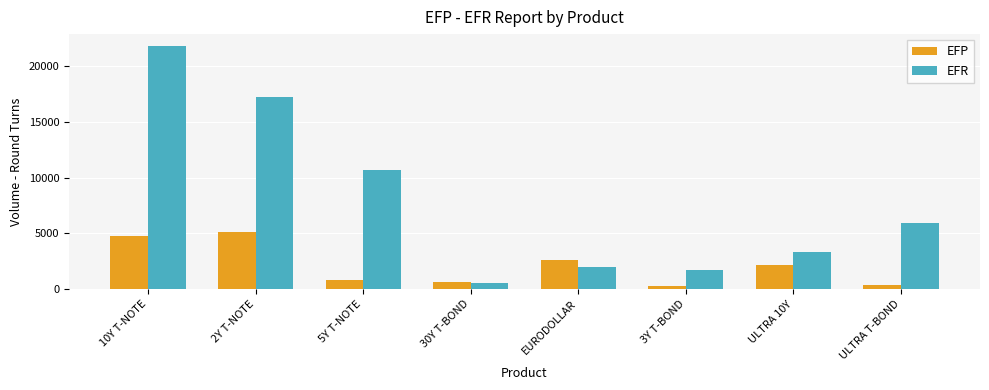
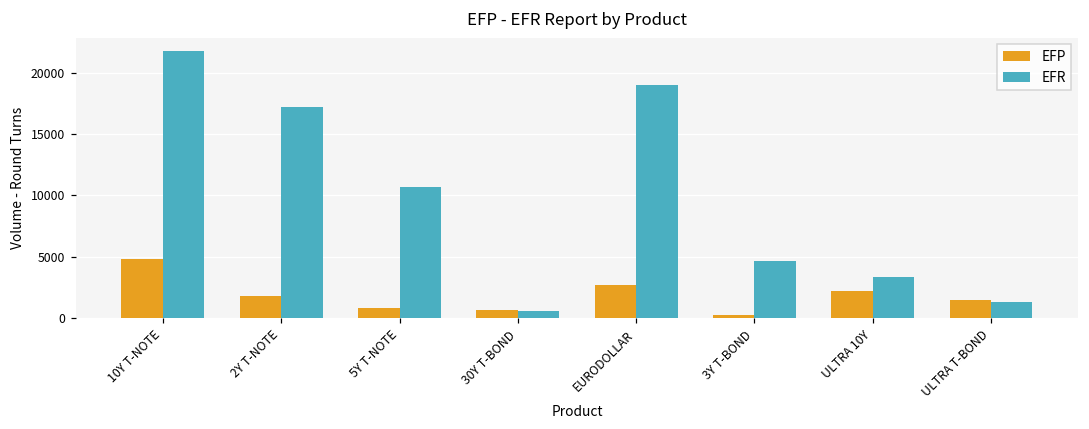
  {
    "EFP": {
      "10Y T-NOTE": 4800,
-     "2Y T-NOTE": 5100,
+     "2Y T-NOTE": 1800,
      "5Y T-NOTE": 800,
      "30Y T-BOND": 600,
      "EURODOLLAR": 2600,
      "3Y T-BOND": 200,
      "ULTRA 10Y": 2200,
-     "ULTRA T-BOND": 400
+     "ULTRA T-BOND": 1400
    },
    "EFR": {
      "10Y T-NOTE": 21800,
      "2Y T-NOTE": 17200,
      "5Y T-NOTE": 10700,
      "30Y T-BOND": 600,
-     "EURODOLLAR": 1900,
-     "3Y T-BOND": 1700,
+     "EURODOLLAR": 19000,
+     "3Y T-BOND": 4600,
      "ULTRA 10Y": 3400,
-     "ULTRA T-BOND": 5900
+     "ULTRA T-BOND": 1300
    }
  }
